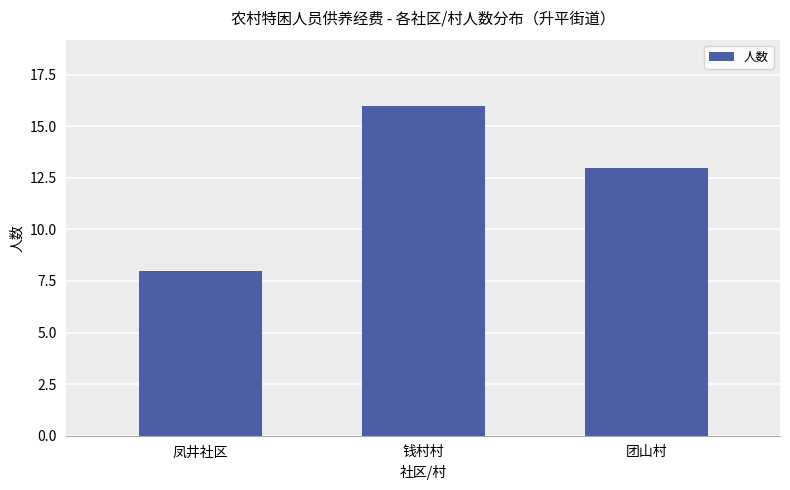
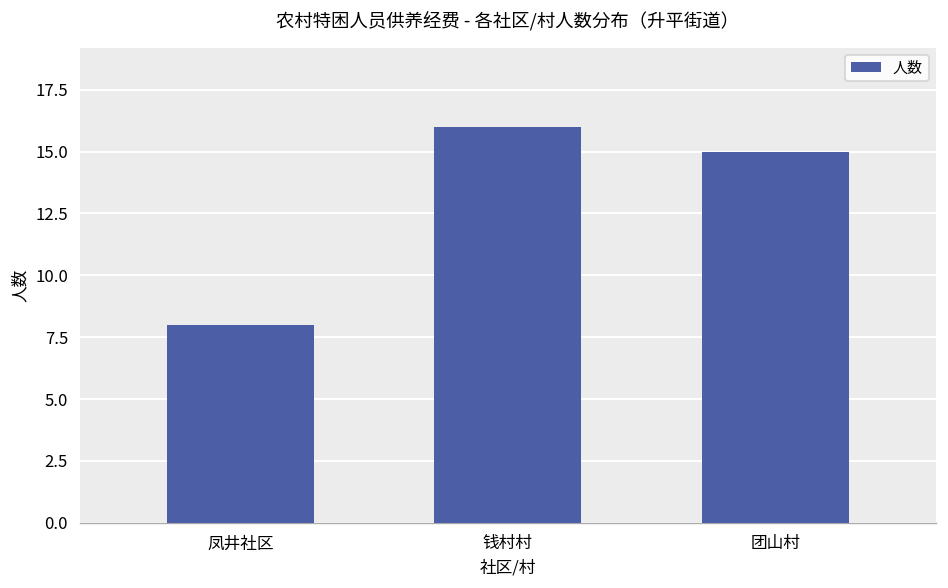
  {
    "凤井社区": 8,
    "钱村村": 16,
-   "团山村": 13
+   "团山村": 15
  }
